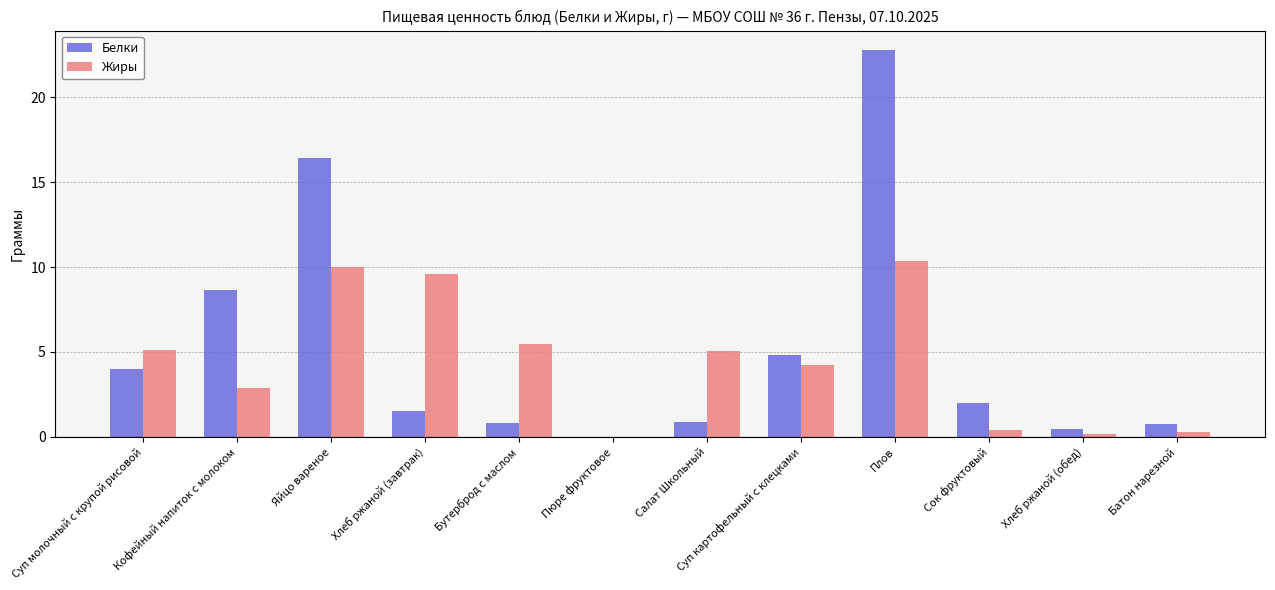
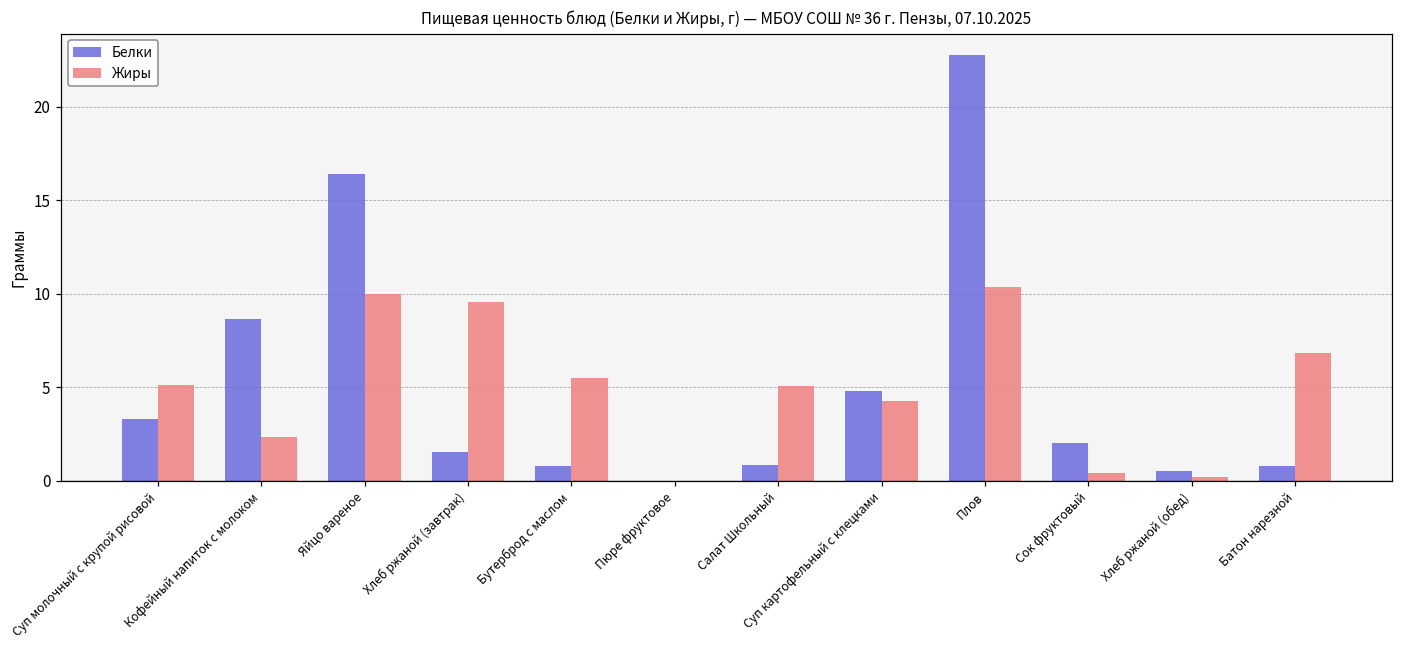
  {
    "Белки": {
-     "Суп молочный с крупой рисовой": 4.0,
+     "Суп молочный с крупой рисовой": 3.3,
      "Кофейный напиток с молоком": 8.6,
      "Яйцо вареное": 16.4,
      "Хлеб ржаной (завтрак)": 1.5,
      "Бутерброд с маслом": 0.8,
      "Пюре фруктовое": 0.0,
      "Салат Школьный": 0.9,
      "Суп картофельный с клецками": 4.8,
      "Плов": 22.8,
      "Сок фруктовый": 2.0,
      "Хлеб ржаной (обед)": 0.5,
      "Батон нарезной": 0.8
    },
    "Жиры": {
      "Суп молочный с крупой рисовой": 5.1,
-     "Кофейный напиток с молоком": 2.9,
+     "Кофейный напиток с молоком": 2.3,
      "Яйцо вареное": 10.0,
      "Хлеб ржаной (завтрак)": 9.6,
      "Бутерброд с маслом": 5.5,
      "Пюре фруктовое": 0.0,
      "Салат Школьный": 5.1,
      "Суп картофельный с клецками": 4.2,
      "Плов": 10.3,
      "Сок фруктовый": 0.4,
      "Хлеб ржаной (обед)": 0.2,
-     "Батон нарезной": 0.3
+     "Батон нарезной": 6.8
    }
  }
